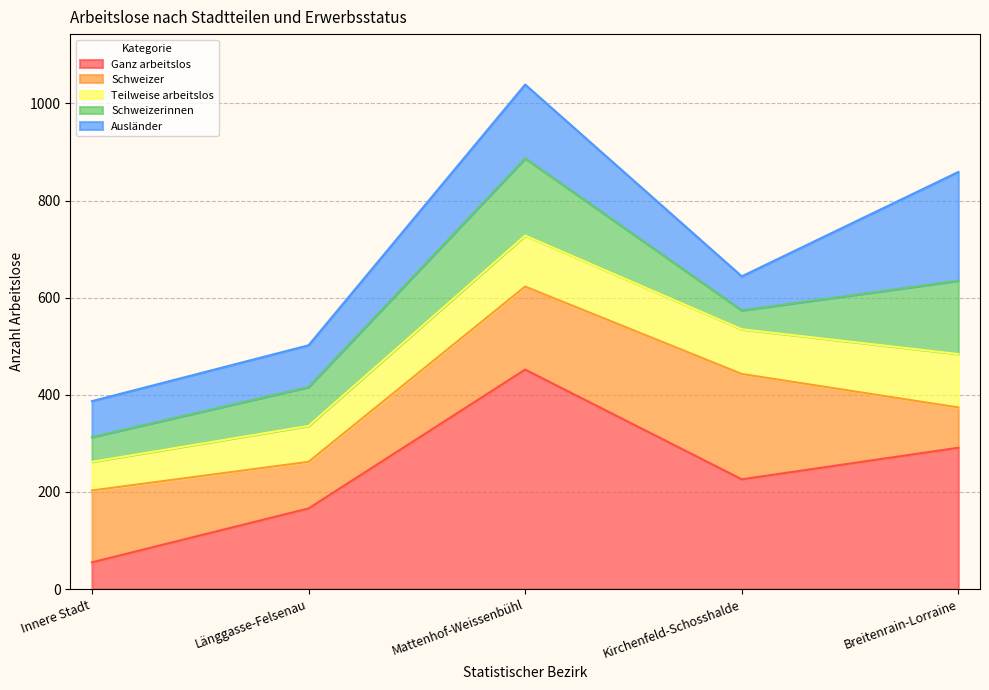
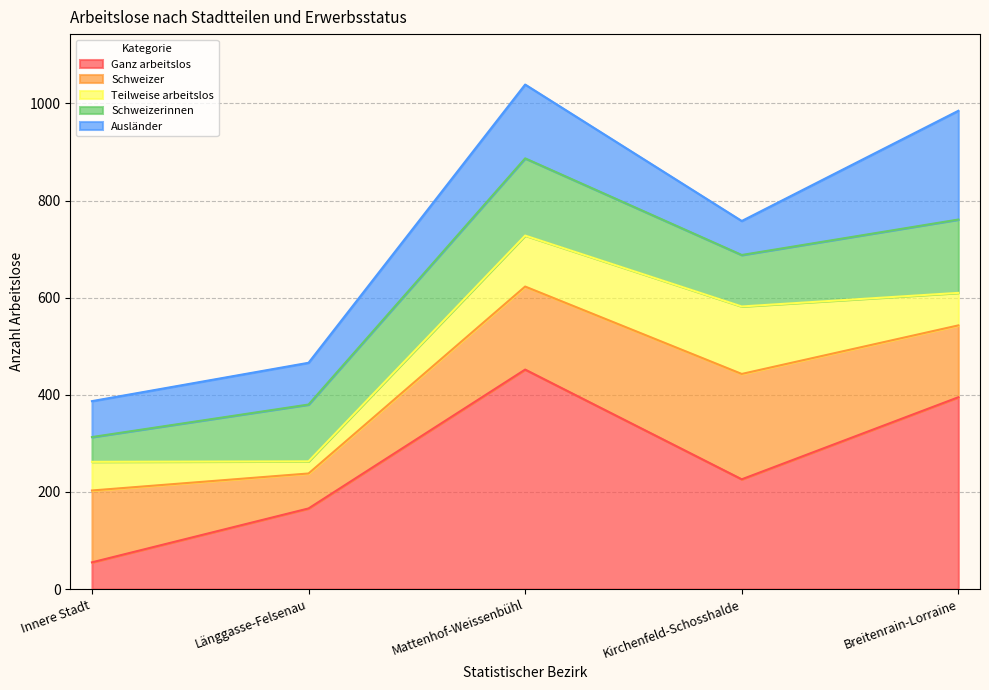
  {
    "Ganz arbeitslos": {
      "Innere Stadt": 60,
      "Länggasse-Felsenau": 170,
      "Mattenhof-Weissenbühl": 450,
      "Kirchenfeld-Schosshalde": 230,
-     "Breitenrain-Lorraine": 290
+     "Breitenrain-Lorraine": 400
    },
    "Schweizer": {
      "Innere Stadt": 150,
-     "Länggasse-Felsenau": 100,
+     "Länggasse-Felsenau": 70,
      "Mattenhof-Weissenbühl": 170,
      "Kirchenfeld-Schosshalde": 220,
-     "Breitenrain-Lorraine": 80
+     "Breitenrain-Lorraine": 150
    },
    "Teilweise arbeitslos": {
      "Innere Stadt": 60,
-     "Länggasse-Felsenau": 70,
+     "Länggasse-Felsenau": 30,
      "Mattenhof-Weissenbühl": 110,
-     "Kirchenfeld-Schosshalde": 90,
-     "Breitenrain-Lorraine": 110
+     "Kirchenfeld-Schosshalde": 140,
+     "Breitenrain-Lorraine": 70
    },
    "Schweizerinnen": {
      "Innere Stadt": 50,
-     "Länggasse-Felsenau": 80,
+     "Länggasse-Felsenau": 120,
      "Mattenhof-Weissenbühl": 160,
-     "Kirchenfeld-Schosshalde": 40,
+     "Kirchenfeld-Schosshalde": 110,
      "Breitenrain-Lorraine": 150
    },
    "Ausländer": {
      "Innere Stadt": 70,
      "Länggasse-Felsenau": 90,
      "Mattenhof-Weissenbühl": 150,
      "Kirchenfeld-Schosshalde": 70,
      "Breitenrain-Lorraine": 220
    }
  }
